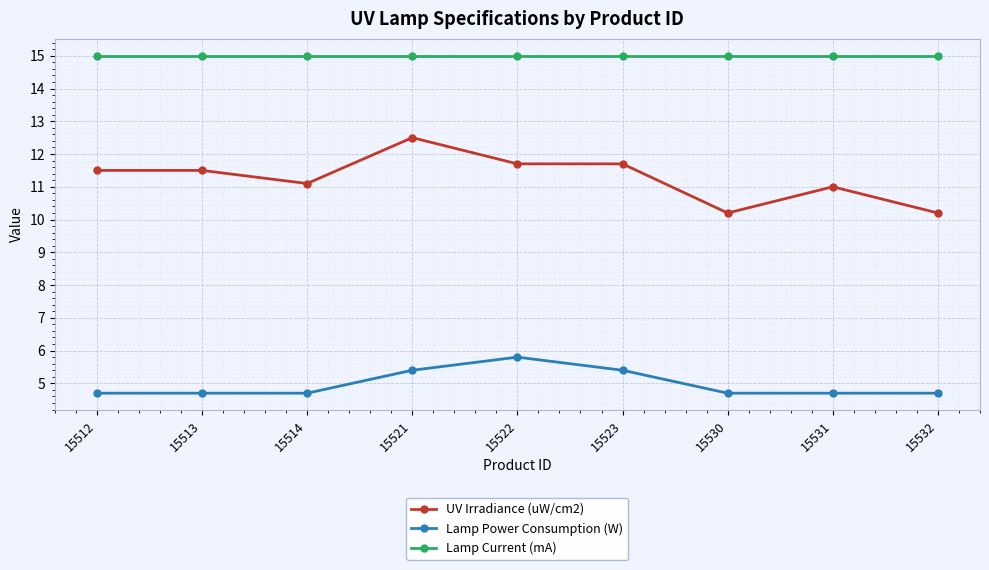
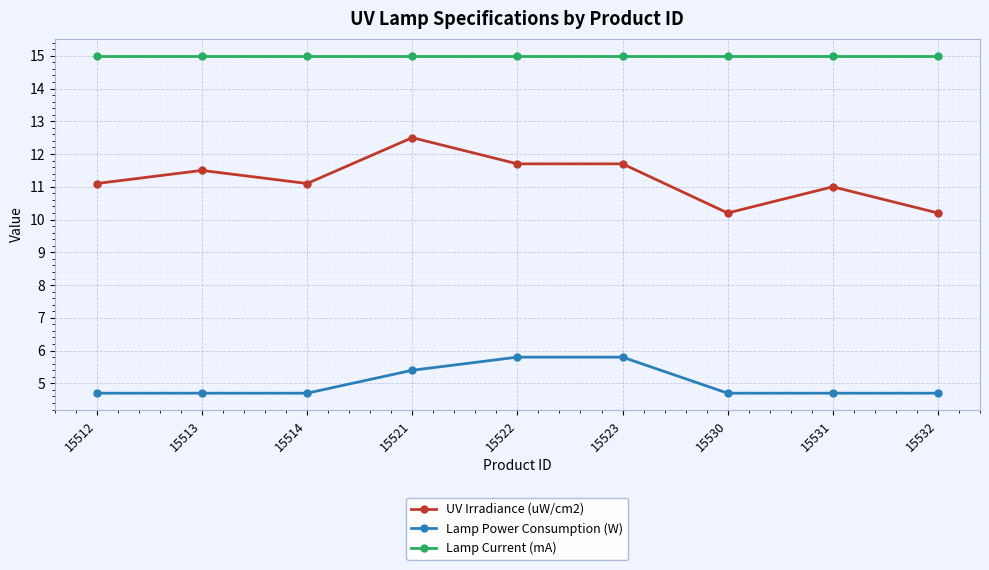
  {
    "UV Irradiance (uW/cm2)": {
-     "15512": 11.5,
+     "15512": 11.1,
      "15513": 11.5,
      "15514": 11.1,
      "15521": 12.5,
      "15522": 11.7,
      "15523": 11.7,
      "15530": 10.2,
      "15531": 11.0,
      "15532": 10.2
    },
    "Lamp Power Consumption (W)": {
      "15512": 4.7,
      "15513": 4.7,
      "15514": 4.7,
      "15521": 5.4,
      "15522": 5.8,
-     "15523": 5.4,
+     "15523": 5.8,
      "15530": 4.7,
      "15531": 4.7,
      "15532": 4.7
    },
    "Lamp Current (mA)": {
      "15512": 15.0,
      "15513": 15.0,
      "15514": 15.0,
      "15521": 15.0,
      "15522": 15.0,
      "15523": 15.0,
      "15530": 15.0,
      "15531": 15.0,
      "15532": 15.0
    }
  }
